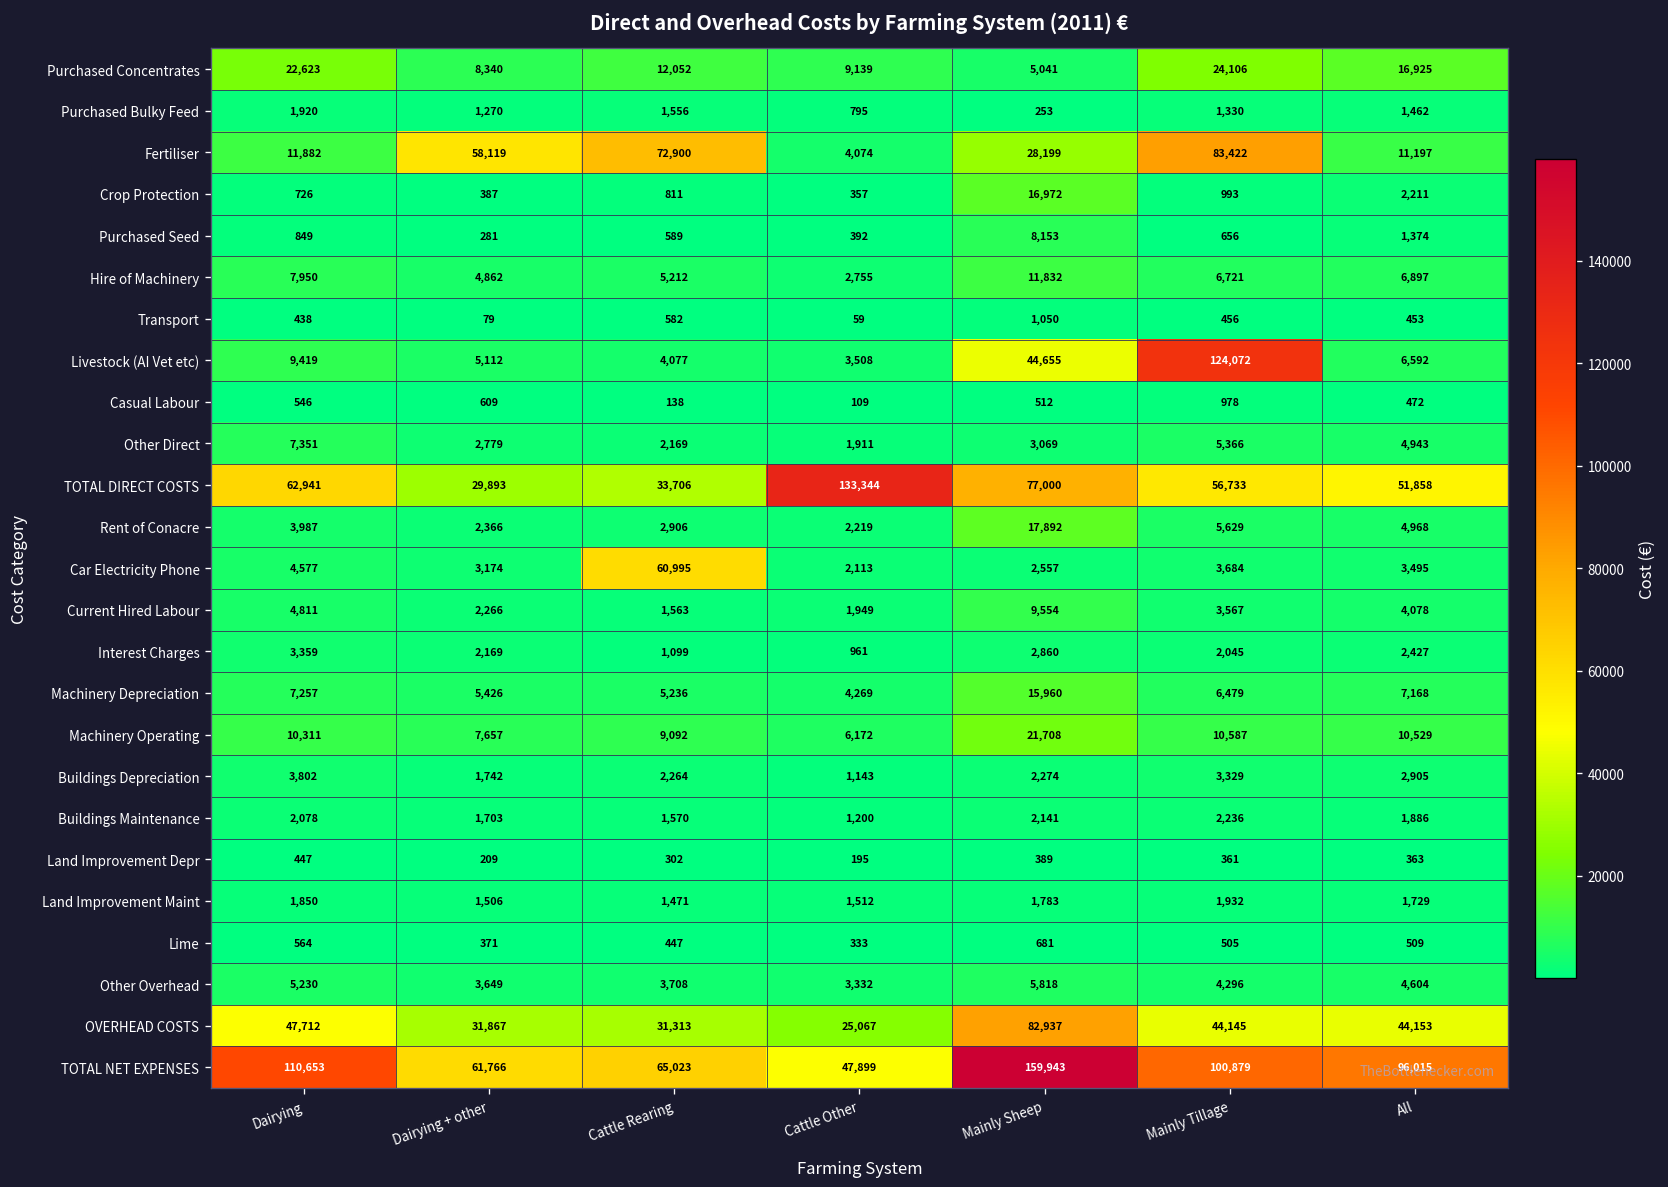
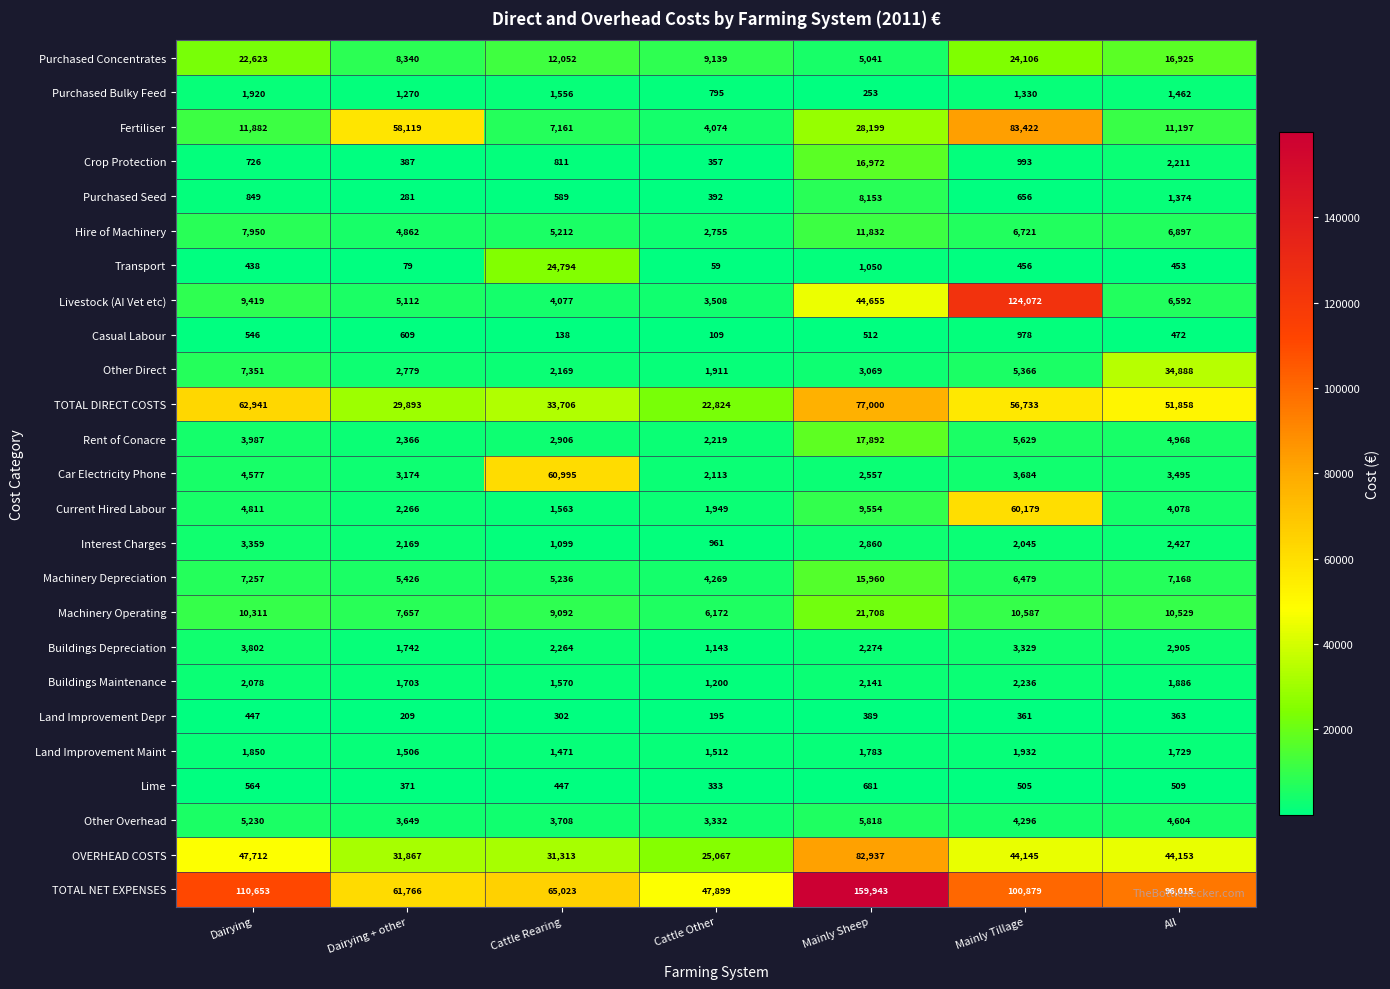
  {
    "Purchased Concentrates": {
      "Dairying": "22,623",
      "Dairying + other": "8,340",
      "Cattle Rearing": "12,052",
      "Cattle Other": "9,139",
      "Mainly Sheep": "5,041",
      "Mainly Tillage": "24,106",
      "All": "16,925"
    },
    "Purchased Bulky Feed": {
      "Dairying": "1,920",
      "Dairying + other": "1,270",
      "Cattle Rearing": "1,556",
      "Cattle Other": "795",
      "Mainly Sheep": "253",
      "Mainly Tillage": "1,330",
      "All": "1,462"
    },
    "Fertiliser": {
      "Dairying": "11,882",
      "Dairying + other": "58,119",
-     "Cattle Rearing": "72,900",
+     "Cattle Rearing": "7,161",
      "Cattle Other": "4,074",
      "Mainly Sheep": "28,199",
      "Mainly Tillage": "83,422",
      "All": "11,197"
    },
    "Crop Protection": {
      "Dairying": "726",
      "Dairying + other": "387",
      "Cattle Rearing": "811",
      "Cattle Other": "357",
      "Mainly Sheep": "16,972",
      "Mainly Tillage": "993",
      "All": "2,211"
    },
    "Purchased Seed": {
      "Dairying": "849",
      "Dairying + other": "281",
      "Cattle Rearing": "589",
      "Cattle Other": "392",
      "Mainly Sheep": "8,153",
      "Mainly Tillage": "656",
      "All": "1,374"
    },
    "Hire of Machinery": {
      "Dairying": "7,950",
      "Dairying + other": "4,862",
      "Cattle Rearing": "5,212",
      "Cattle Other": "2,755",
      "Mainly Sheep": "11,832",
      "Mainly Tillage": "6,721",
      "All": "6,897"
    },
    "Transport": {
      "Dairying": "438",
      "Dairying + other": "79",
-     "Cattle Rearing": "582",
+     "Cattle Rearing": "24,794",
      "Cattle Other": "59",
      "Mainly Sheep": "1,050",
      "Mainly Tillage": "456",
      "All": "453"
    },
    "Livestock (AI Vet etc)": {
      "Dairying": "9,419",
      "Dairying + other": "5,112",
      "Cattle Rearing": "4,077",
      "Cattle Other": "3,508",
      "Mainly Sheep": "44,655",
      "Mainly Tillage": "124,072",
      "All": "6,592"
    },
    "Casual Labour": {
      "Dairying": "546",
      "Dairying + other": "609",
      "Cattle Rearing": "138",
      "Cattle Other": "109",
      "Mainly Sheep": "512",
      "Mainly Tillage": "978",
      "All": "472"
    },
    "Other Direct": {
      "Dairying": "7,351",
      "Dairying + other": "2,779",
      "Cattle Rearing": "2,169",
      "Cattle Other": "1,911",
      "Mainly Sheep": "3,069",
      "Mainly Tillage": "5,366",
-     "All": "4,943"
+     "All": "34,888"
    },
    "TOTAL DIRECT COSTS": {
      "Dairying": "62,941",
      "Dairying + other": "29,893",
      "Cattle Rearing": "33,706",
-     "Cattle Other": "133,344",
+     "Cattle Other": "22,824",
      "Mainly Sheep": "77,000",
      "Mainly Tillage": "56,733",
      "All": "51,858"
    },
    "Rent of Conacre": {
      "Dairying": "3,987",
      "Dairying + other": "2,366",
      "Cattle Rearing": "2,906",
      "Cattle Other": "2,219",
      "Mainly Sheep": "17,892",
      "Mainly Tillage": "5,629",
      "All": "4,968"
    },
    "Car Electricity Phone": {
      "Dairying": "4,577",
      "Dairying + other": "3,174",
      "Cattle Rearing": "60,995",
      "Cattle Other": "2,113",
      "Mainly Sheep": "2,557",
      "Mainly Tillage": "3,684",
      "All": "3,495"
    },
    "Current Hired Labour": {
      "Dairying": "4,811",
      "Dairying + other": "2,266",
      "Cattle Rearing": "1,563",
      "Cattle Other": "1,949",
      "Mainly Sheep": "9,554",
-     "Mainly Tillage": "3,567",
+     "Mainly Tillage": "60,179",
      "All": "4,078"
    },
    "Interest Charges": {
      "Dairying": "3,359",
      "Dairying + other": "2,169",
      "Cattle Rearing": "1,099",
      "Cattle Other": "961",
      "Mainly Sheep": "2,860",
      "Mainly Tillage": "2,045",
      "All": "2,427"
    },
    "Machinery Depreciation": {
      "Dairying": "7,257",
      "Dairying + other": "5,426",
      "Cattle Rearing": "5,236",
      "Cattle Other": "4,269",
      "Mainly Sheep": "15,960",
      "Mainly Tillage": "6,479",
      "All": "7,168"
    },
    "Machinery Operating": {
      "Dairying": "10,311",
      "Dairying + other": "7,657",
      "Cattle Rearing": "9,092",
      "Cattle Other": "6,172",
      "Mainly Sheep": "21,708",
      "Mainly Tillage": "10,587",
      "All": "10,529"
    },
    "Buildings Depreciation": {
      "Dairying": "3,802",
      "Dairying + other": "1,742",
      "Cattle Rearing": "2,264",
      "Cattle Other": "1,143",
      "Mainly Sheep": "2,274",
      "Mainly Tillage": "3,329",
      "All": "2,905"
    },
    "Buildings Maintenance": {
      "Dairying": "2,078",
      "Dairying + other": "1,703",
      "Cattle Rearing": "1,570",
      "Cattle Other": "1,200",
      "Mainly Sheep": "2,141",
      "Mainly Tillage": "2,236",
      "All": "1,886"
    },
    "Land Improvement Depr": {
      "Dairying": "447",
      "Dairying + other": "209",
      "Cattle Rearing": "302",
      "Cattle Other": "195",
      "Mainly Sheep": "389",
      "Mainly Tillage": "361",
      "All": "363"
    },
    "Land Improvement Maint": {
      "Dairying": "1,850",
      "Dairying + other": "1,506",
      "Cattle Rearing": "1,471",
      "Cattle Other": "1,512",
      "Mainly Sheep": "1,783",
      "Mainly Tillage": "1,932",
      "All": "1,729"
    },
    "Lime": {
      "Dairying": "564",
      "Dairying + other": "371",
      "Cattle Rearing": "447",
      "Cattle Other": "333",
      "Mainly Sheep": "681",
      "Mainly Tillage": "505",
      "All": "509"
    },
    "Other Overhead": {
      "Dairying": "5,230",
      "Dairying + other": "3,649",
      "Cattle Rearing": "3,708",
      "Cattle Other": "3,332",
      "Mainly Sheep": "5,818",
      "Mainly Tillage": "4,296",
      "All": "4,604"
    },
    "OVERHEAD COSTS": {
      "Dairying": "47,712",
      "Dairying + other": "31,867",
      "Cattle Rearing": "31,313",
      "Cattle Other": "25,067",
      "Mainly Sheep": "82,937",
      "Mainly Tillage": "44,145",
      "All": "44,153"
    },
    "TOTAL NET EXPENSES": {
      "Dairying": "110,653",
      "Dairying + other": "61,766",
      "Cattle Rearing": "65,023",
      "Cattle Other": "47,899",
      "Mainly Sheep": "159,943",
      "Mainly Tillage": "100,879"
    }
  }
